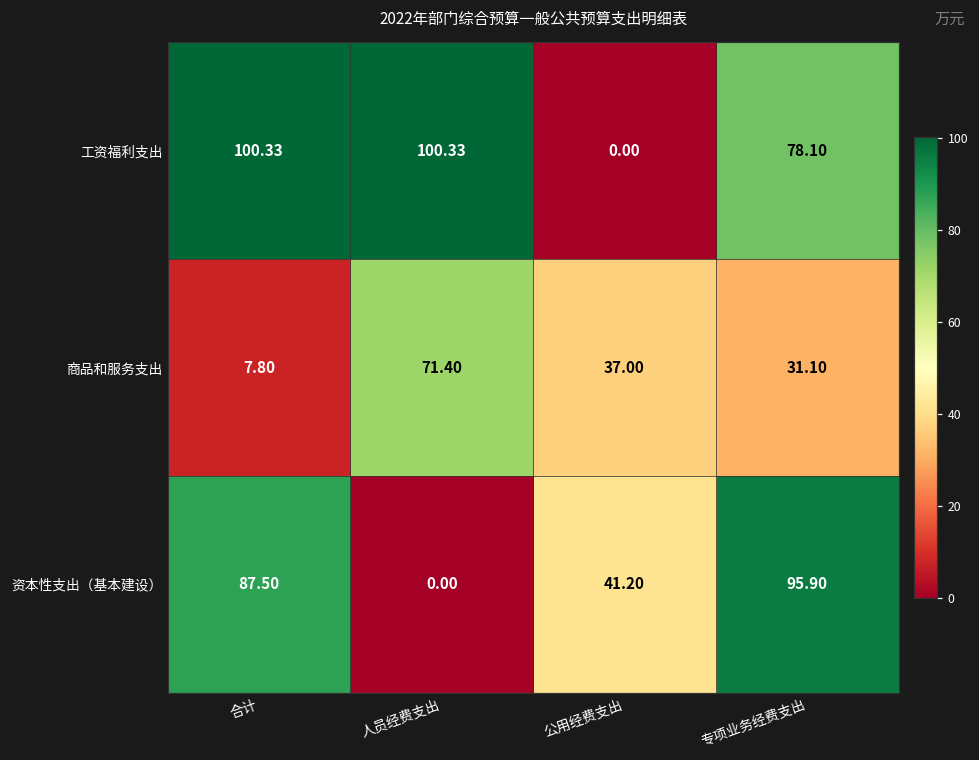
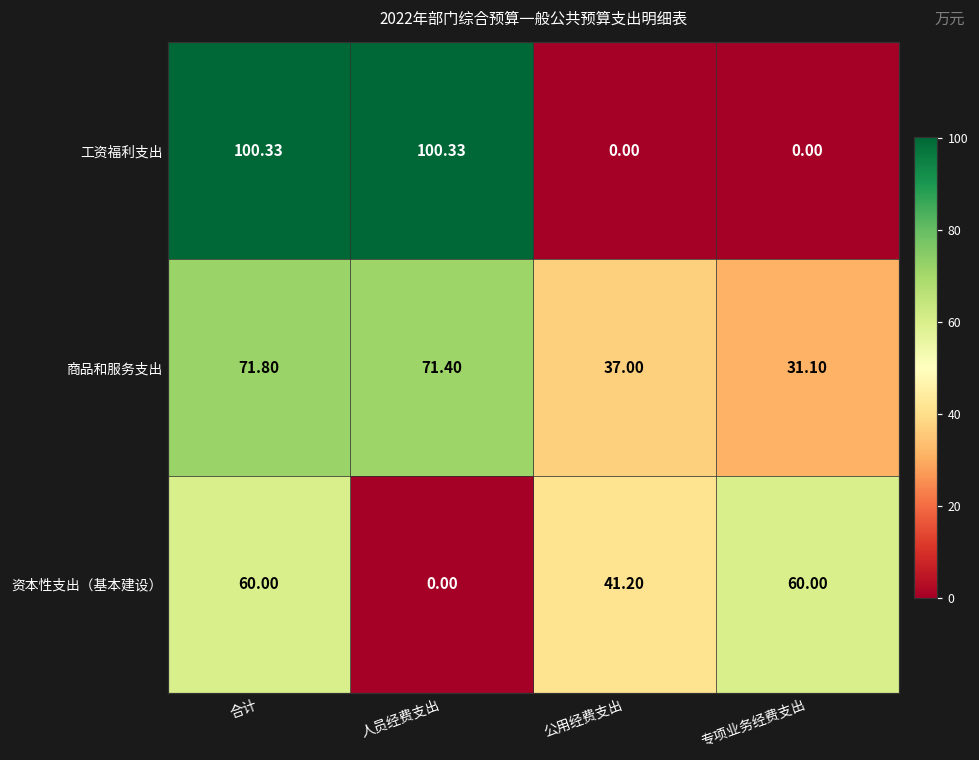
  {
    "工资福利支出": {
      "合计": 100.33,
      "人员经费支出": 100.33,
      "公用经费支出": 0.00,
-     "专项业务经费支出": 78.10
+     "专项业务经费支出": 0.00
    },
    "商品和服务支出": {
-     "合计": 7.80,
+     "合计": 71.80,
      "人员经费支出": 71.40,
      "公用经费支出": 37.00,
      "专项业务经费支出": 31.10
    },
    "资本性支出（基本建设）": {
-     "合计": 87.50,
+     "合计": 60.00,
      "人员经费支出": 0.00,
      "公用经费支出": 41.20,
-     "专项业务经费支出": 95.90
+     "专项业务经费支出": 60.00
    }
  }
